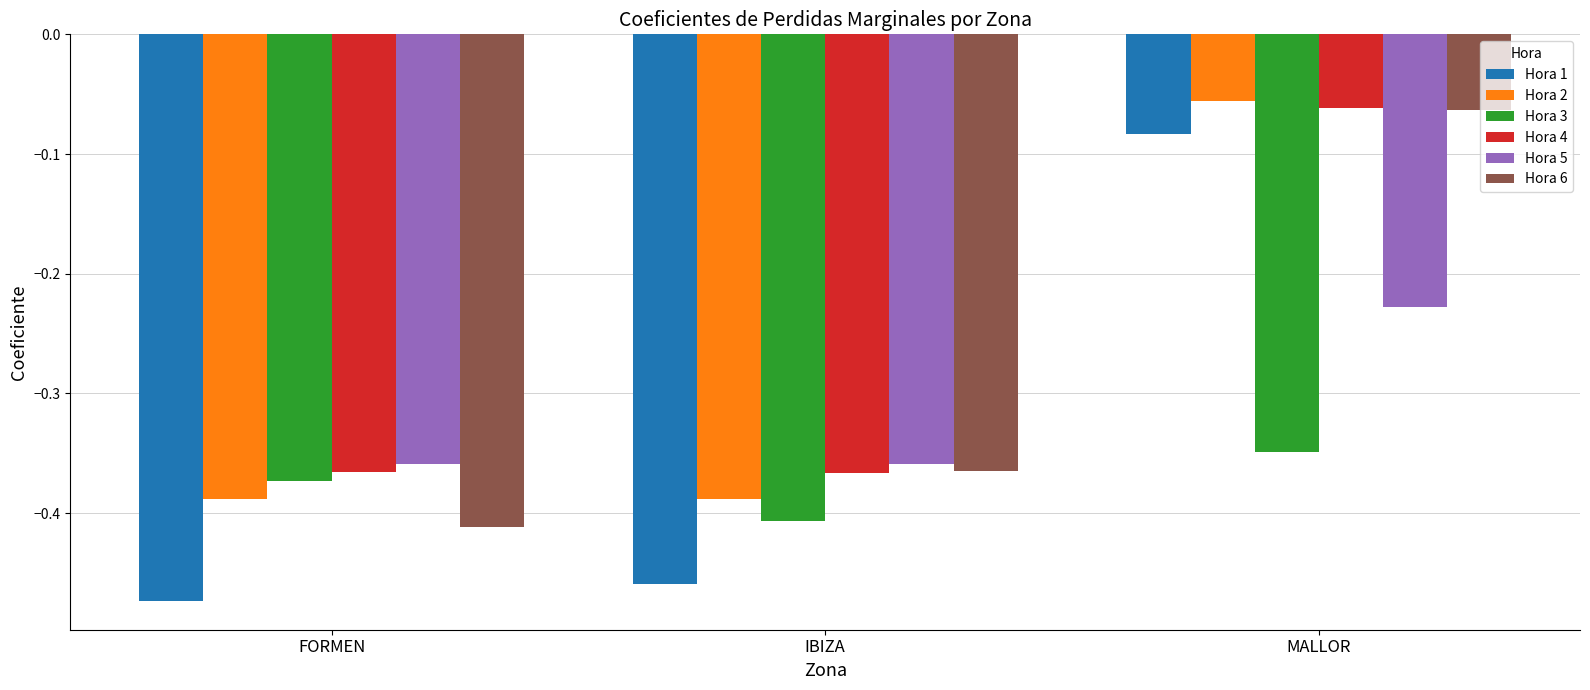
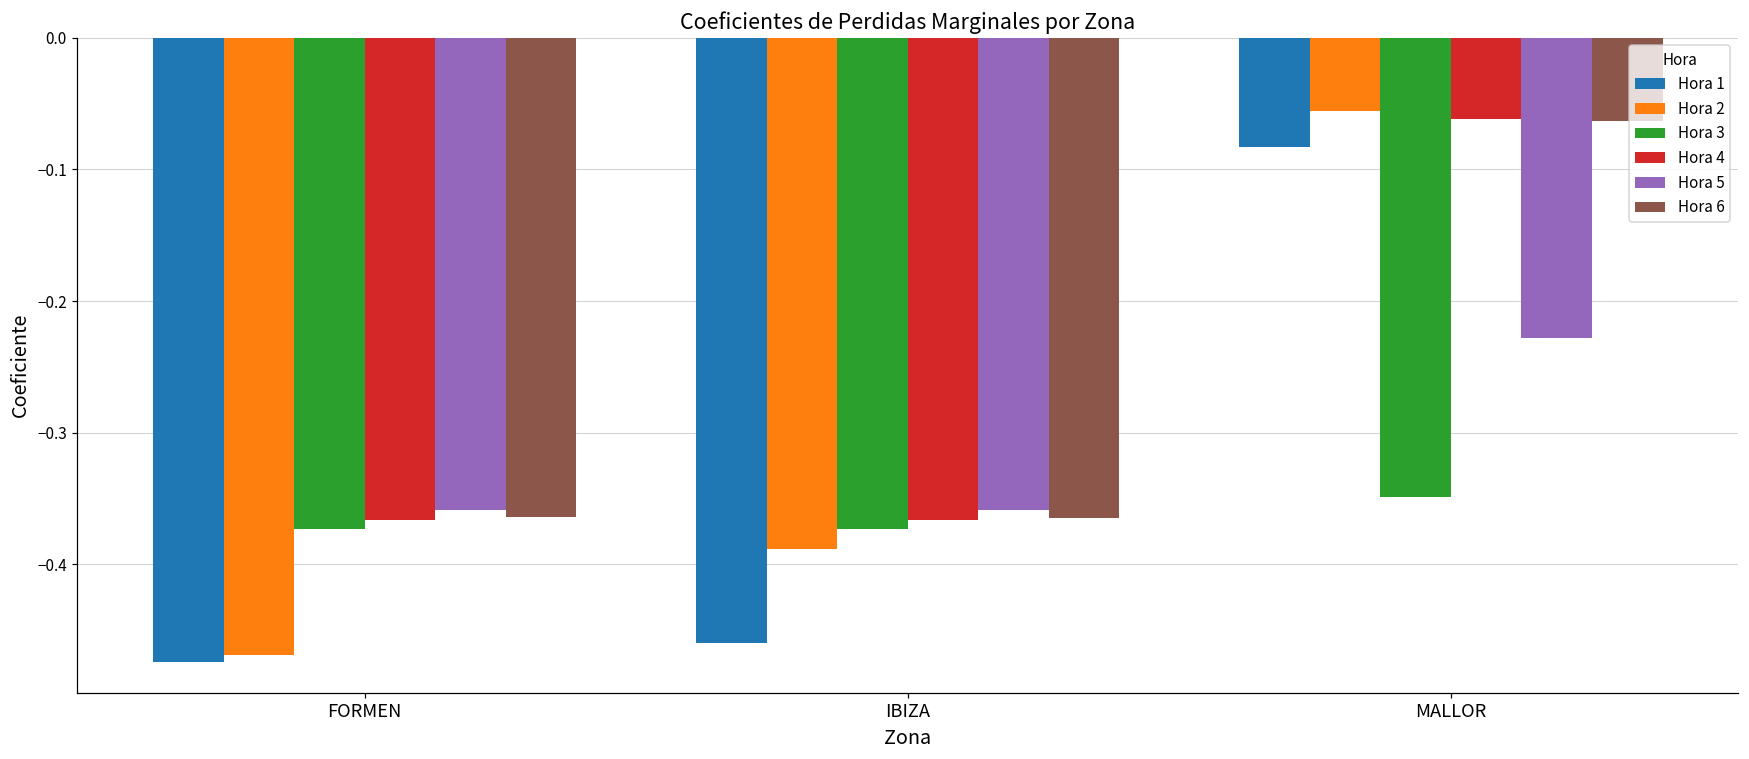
  {
    "Hora 1": {
      "FORMEN": -0.474,
      "IBIZA": -0.460,
      "MALLOR": -0.083
    },
    "Hora 2": {
-     "FORMEN": -0.388,
+     "FORMEN": -0.469,
      "IBIZA": -0.388,
      "MALLOR": -0.056
    },
    "Hora 3": {
      "FORMEN": -0.373,
-     "IBIZA": -0.407,
+     "IBIZA": -0.373,
      "MALLOR": -0.349
    },
    "Hora 4": {
      "FORMEN": -0.366,
      "IBIZA": -0.366,
      "MALLOR": -0.062
    },
    "Hora 5": {
      "FORMEN": -0.359,
      "IBIZA": -0.359,
      "MALLOR": -0.228
    },
    "Hora 6": {
-     "FORMEN": -0.411,
+     "FORMEN": -0.364,
      "IBIZA": -0.365,
      "MALLOR": -0.064
    }
  }
